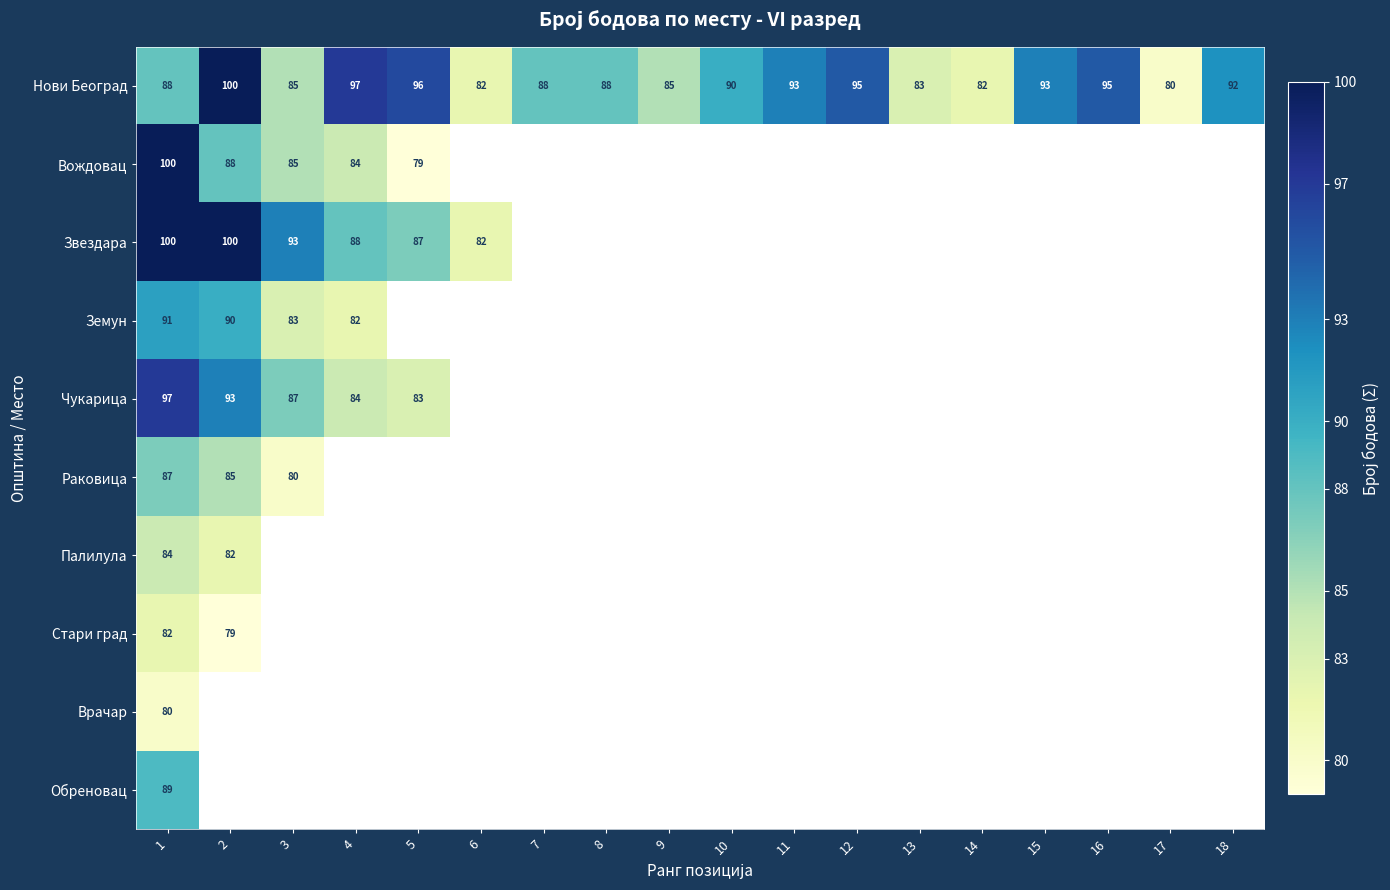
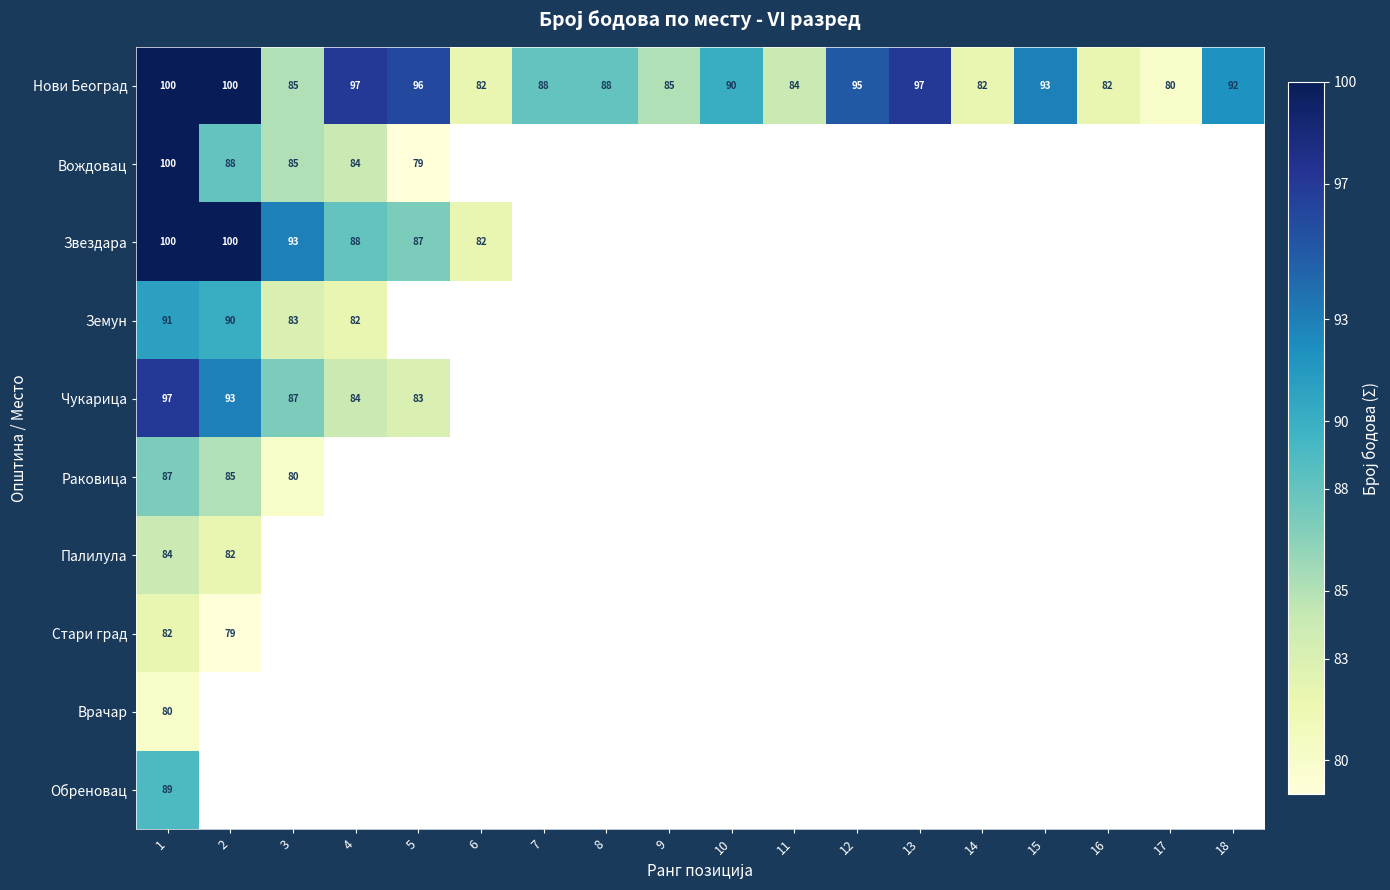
  {
    "Нови Београд": {
-     "1": 88,
+     "1": 100,
      "2": 100,
      "3": 85,
      "4": 97,
      "5": 96,
      "6": 82,
      "7": 88,
      "8": 88,
      "9": 85,
      "10": 90,
-     "11": 93,
+     "11": 84,
      "12": 95,
-     "13": 83,
+     "13": 97,
      "14": 82,
      "15": 93,
-     "16": 95,
+     "16": 82,
      "17": 80,
      "18": 92
    },
    "Вождовац": {
      "1": 100,
      "2": 88,
      "3": 85,
      "4": 84,
      "5": 79
    },
    "Звездара": {
      "1": 100,
      "2": 100,
      "3": 93,
      "4": 88,
      "5": 87,
      "6": 82
    },
    "Земун": {
      "1": 91,
      "2": 90,
      "3": 83,
      "4": 82
    },
    "Чукарица": {
      "1": 97,
      "2": 93,
      "3": 87,
      "4": 84,
      "5": 83
    },
    "Раковица": {
      "1": 87,
      "2": 85,
      "3": 80
    },
    "Палилула": {
      "1": 84,
      "2": 82
    },
    "Стари град": {
      "1": 82,
      "2": 79
    },
    "Врачар": {
      "1": 80
    },
    "Обреновац": {
      "1": 89
    }
  }
